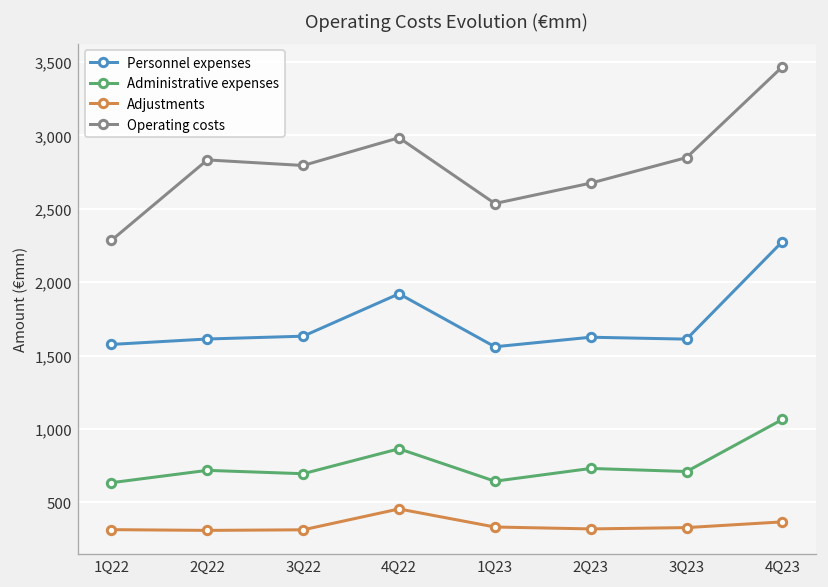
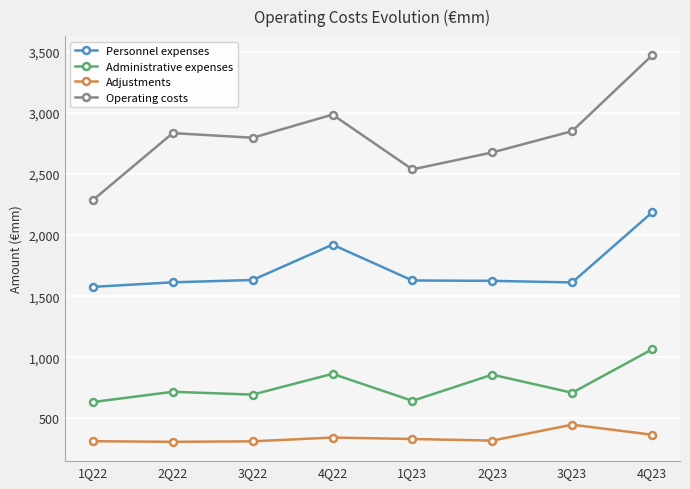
  {
    "Personnel expenses": {
      "1Q22": "1,580",
      "2Q22": "1,610",
      "3Q22": "1,630",
      "4Q22": "1,920",
-     "1Q23": "1,560",
+     "1Q23": "1,630",
      "2Q23": "1,630",
      "3Q23": "1,610",
-     "4Q23": "2,280"
+     "4Q23": "2,180"
    },
    "Administrative expenses": {
      "1Q22": "630",
      "2Q22": "720",
      "3Q22": "700",
      "4Q22": "870",
      "1Q23": "640",
-     "2Q23": "730",
+     "2Q23": "860",
      "3Q23": "710",
      "4Q23": "1,070"
    },
    "Adjustments": {
      "1Q22": "310",
      "2Q22": "310",
      "3Q22": "310",
-     "4Q22": "460",
+     "4Q22": "340",
      "1Q23": "330",
      "2Q23": "320",
-     "3Q23": "330",
+     "3Q23": "450",
      "4Q23": "370"
    },
    "Operating costs": {
      "1Q22": "2,290",
      "2Q22": "2,830",
      "3Q22": "2,800",
      "4Q22": "2,980",
      "1Q23": "2,540",
      "2Q23": "2,680",
      "3Q23": "2,850",
      "4Q23": "3,470"
    }
  }
